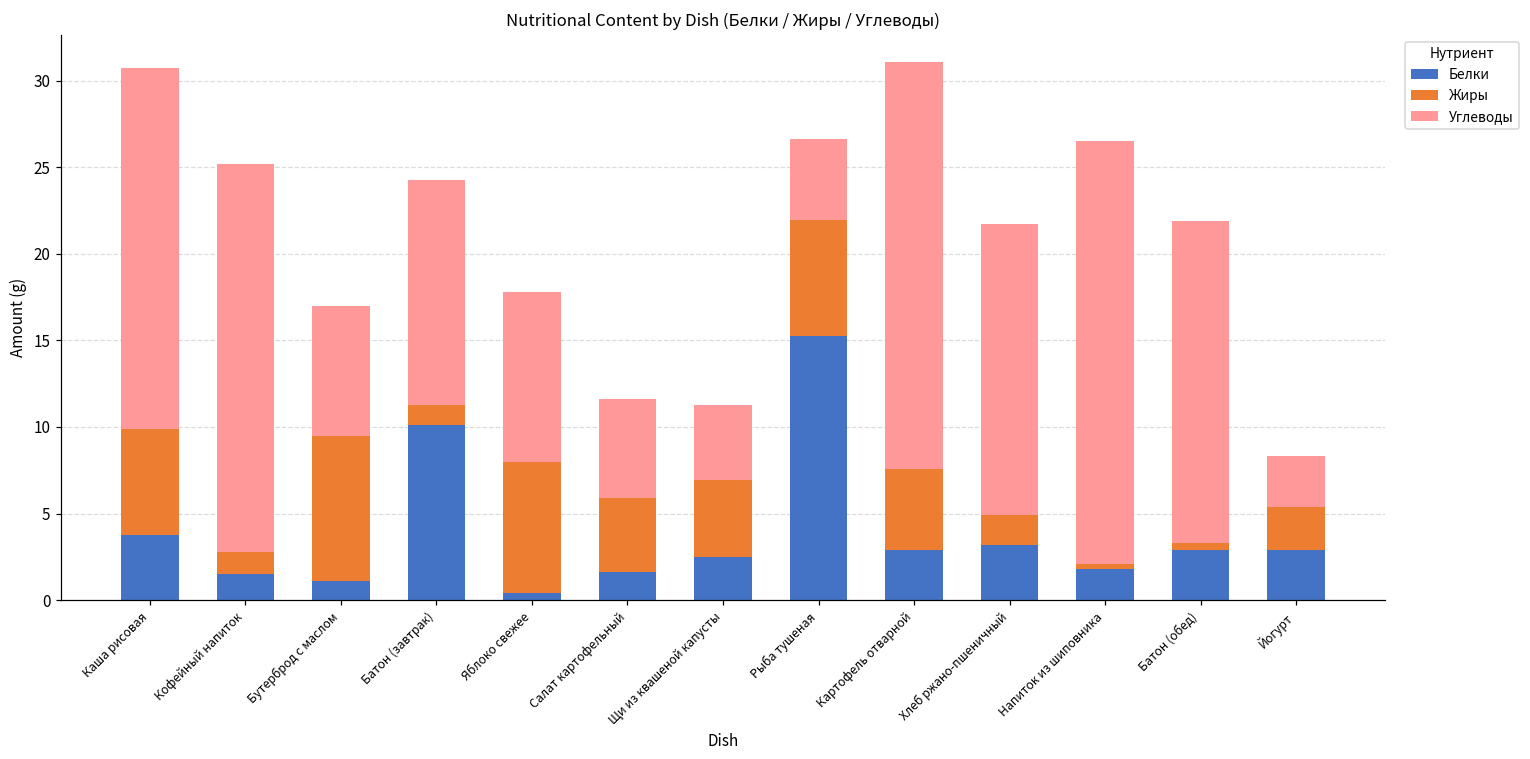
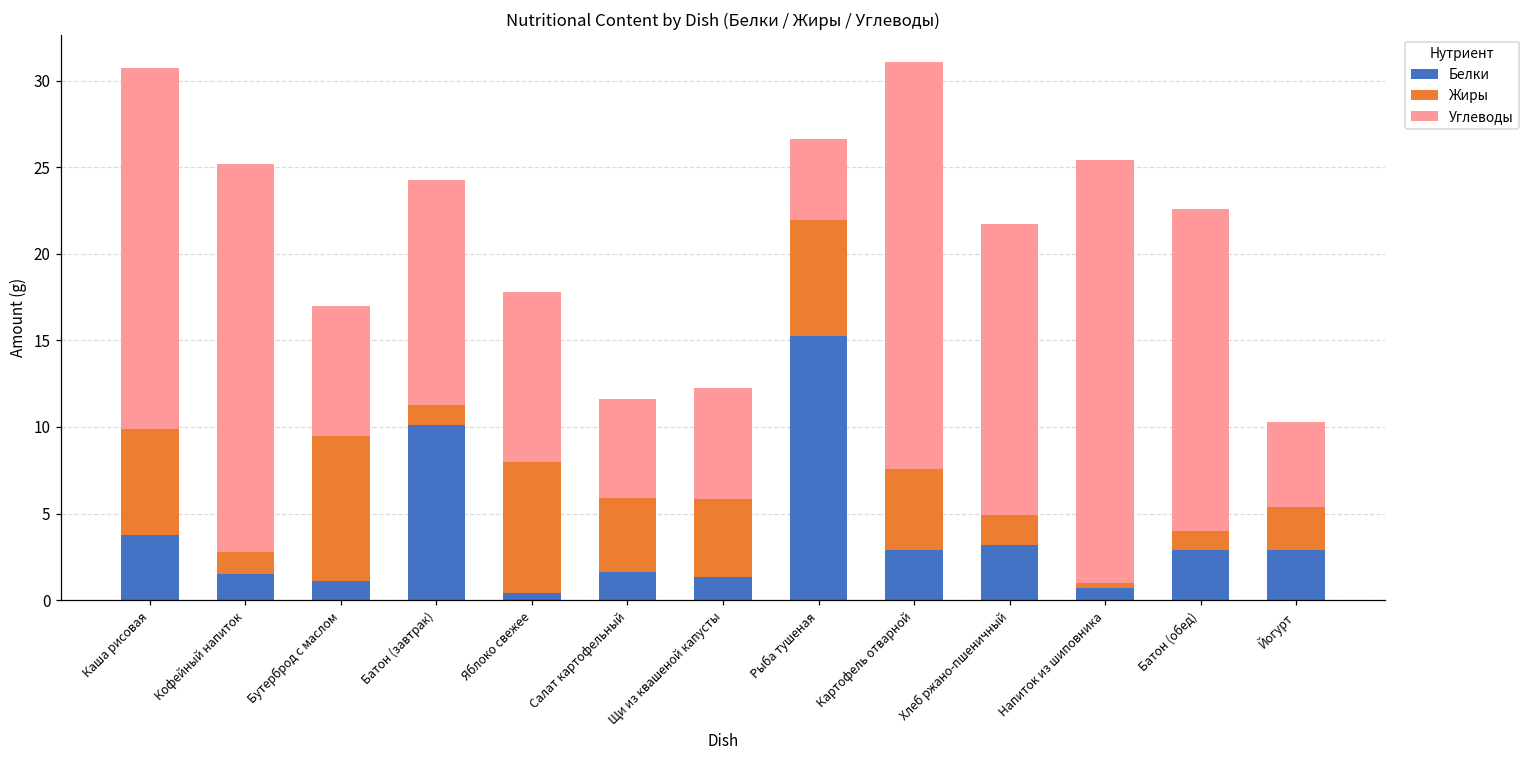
  {
    "Белки": {
      "Каша рисовая": 3.8,
      "Кофейный напиток": 1.5,
      "Бутерброд с маслом": 1.1,
      "Батон (завтрак)": 10.1,
      "Яблоко свежее": 0.4,
      "Салат картофельный": 1.6,
-     "Щи из квашеной капусты": 2.5,
+     "Щи из квашеной капусты": 1.4,
      "Рыба тушеная": 15.3,
      "Картофель отварной": 2.9,
      "Хлеб ржано-пшеничный": 3.2,
-     "Напиток из шиповника": 1.8,
+     "Напиток из шиповника": 0.7,
      "Батон (обед)": 2.9,
      "Йогурт": 2.9
    },
    "Жиры": {
      "Каша рисовая": 6.1,
      "Кофейный напиток": 1.3,
      "Бутерброд с маслом": 8.4,
      "Батон (завтрак)": 1.2,
      "Яблоко свежее": 7.6,
      "Салат картофельный": 4.2,
      "Щи из квашеной капусты": 4.5,
      "Рыба тушеная": 6.7,
      "Картофель отварной": 4.7,
      "Хлеб ржано-пшеничный": 1.7,
      "Напиток из шиповника": 0.3,
-     "Батон (обед)": 0.4,
+     "Батон (обед)": 1.1,
      "Йогурт": 2.5
    },
    "Углеводы": {
      "Каша рисовая": 20.9,
      "Кофейный напиток": 22.4,
      "Бутерброд с маслом": 7.5,
      "Батон (завтрак)": 13.0,
      "Яблоко свежее": 9.8,
      "Салат картофельный": 5.8,
-     "Щи из квашеной капусты": 4.3,
+     "Щи из квашеной капусты": 6.4,
      "Рыба тушеная": 4.7,
      "Картофель отварной": 23.5,
      "Хлеб ржано-пшеничный": 16.8,
      "Напиток из шиповника": 24.4,
      "Батон (обед)": 18.6,
-     "Йогурт": 2.9
+     "Йогурт": 4.9
    }
  }
